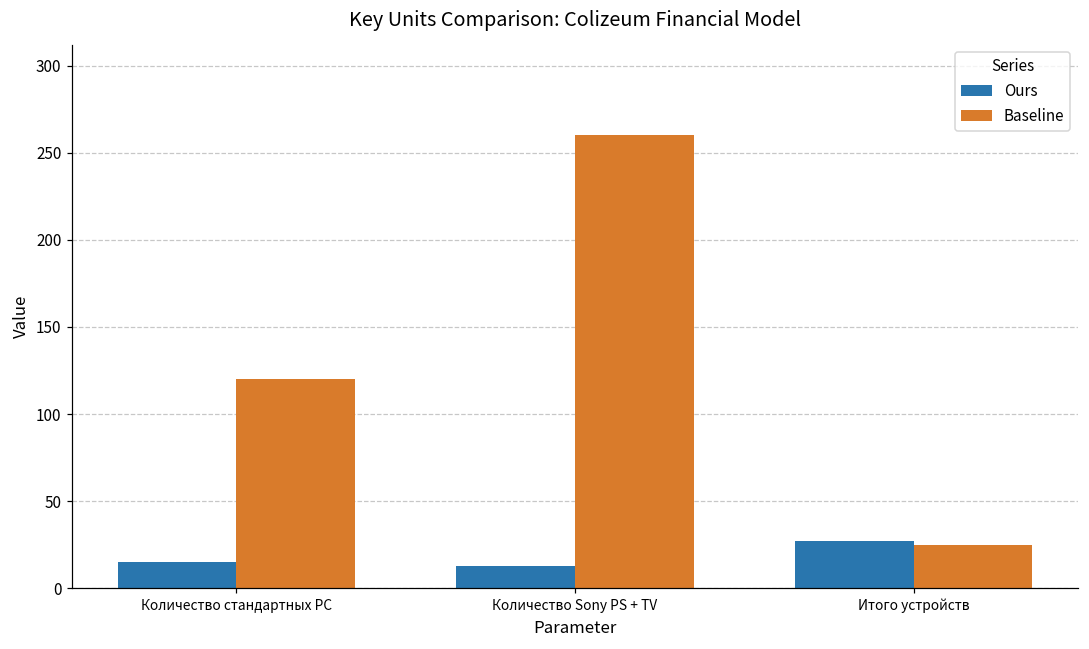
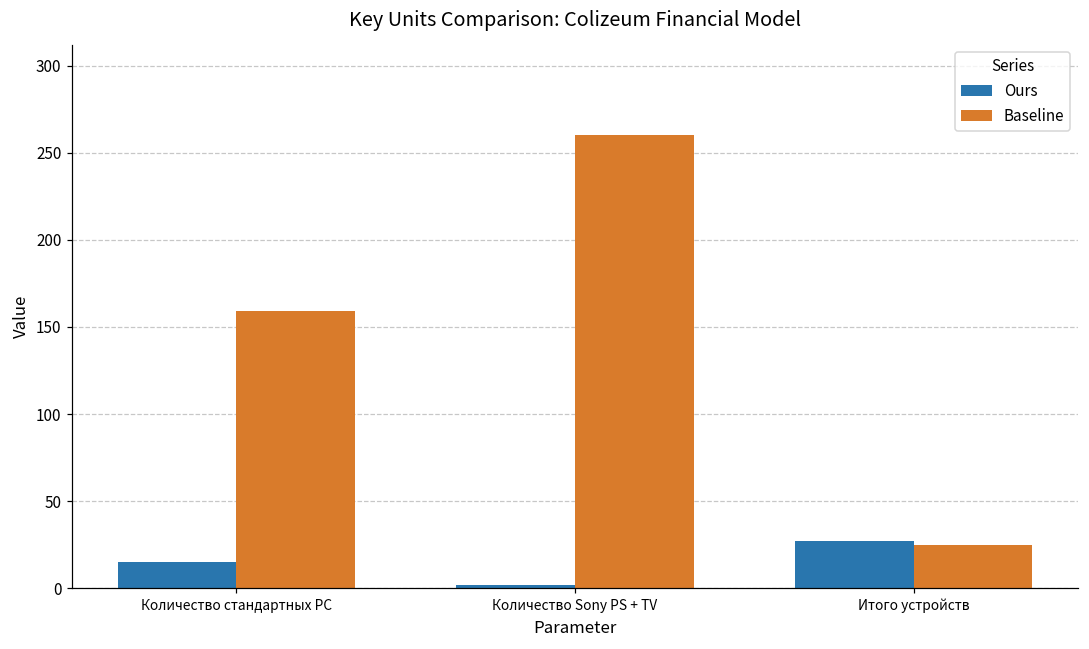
  {
    "Ours": {
      "Количество стандартных PC": 15,
-     "Количество Sony PS + TV": 13,
+     "Количество Sony PS + TV": 2,
      "Итого устройств": 27
    },
    "Baseline": {
-     "Количество стандартных PC": 120,
+     "Количество стандартных PC": 159,
      "Количество Sony PS + TV": 260,
      "Итого устройств": 25
    }
  }
